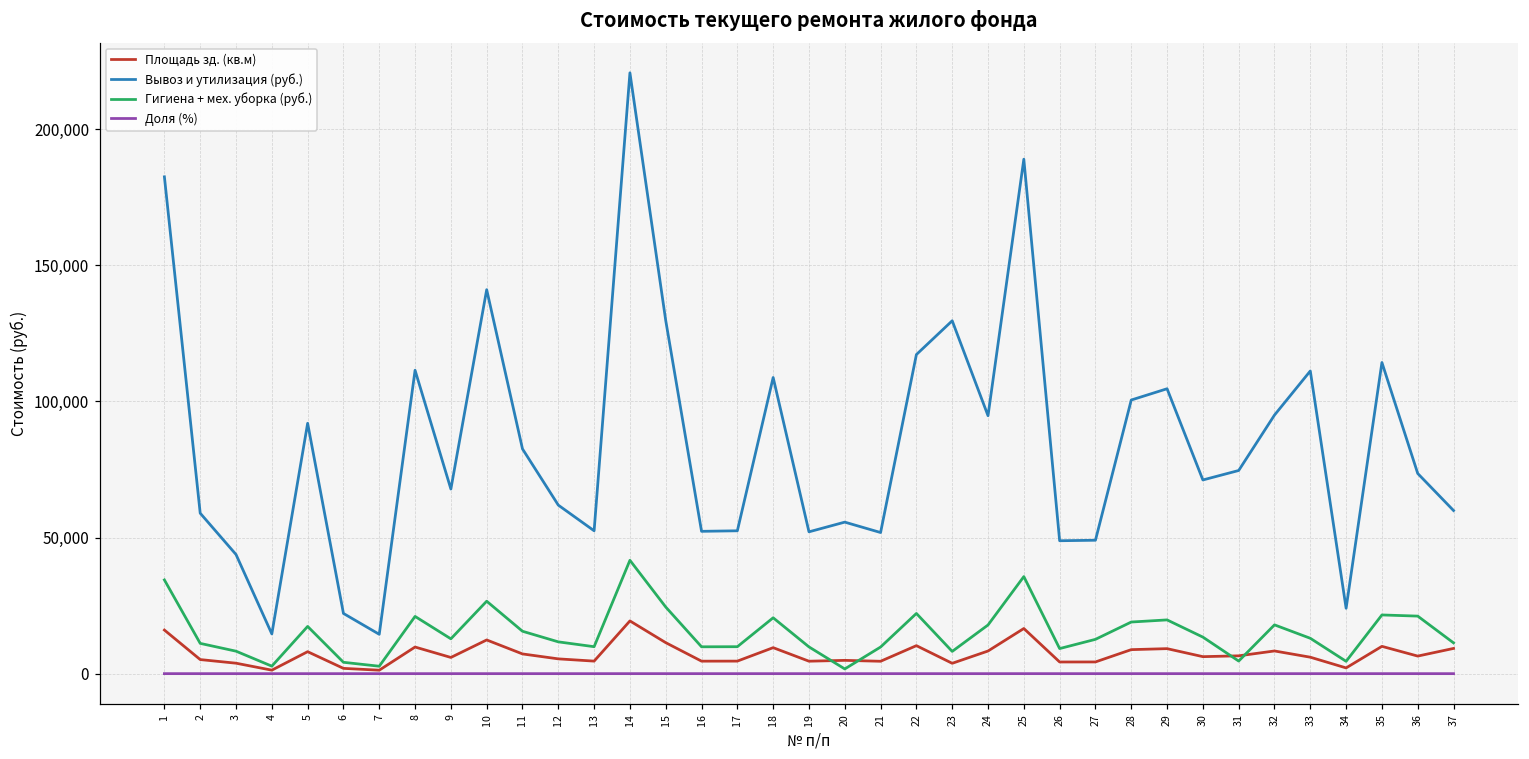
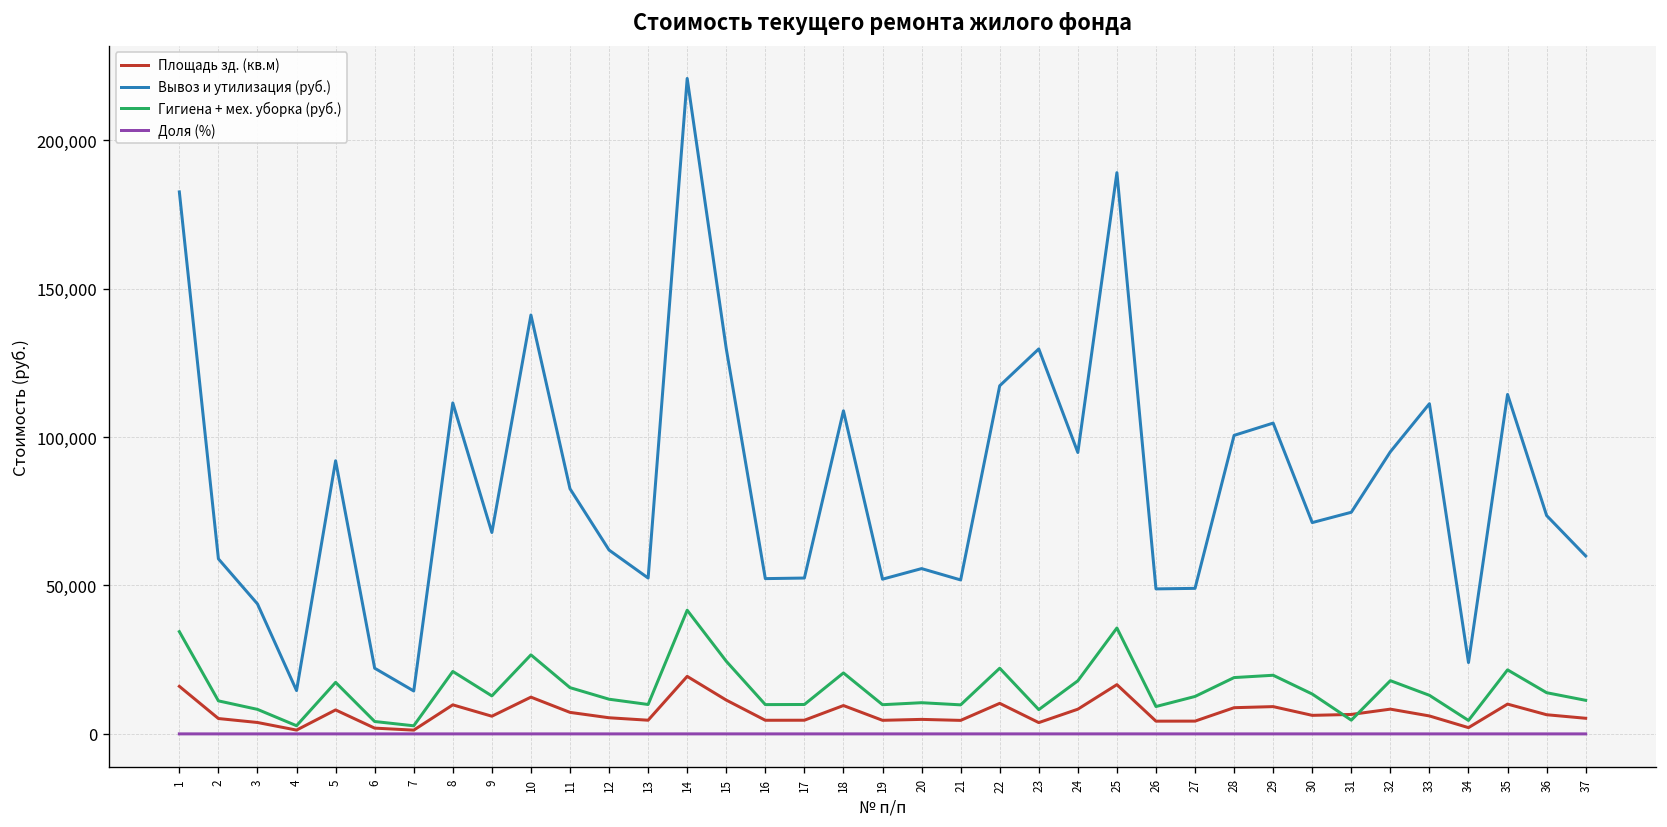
  {
    "Площадь зд. (кв.м)": {
      "1": "16,000",
      "2": "5,000",
      "3": "4,000",
      "4": "1,000",
      "5": "8,000",
      "6": "2,000",
      "7": "1,000",
      "8": "10,000",
      "9": "6,000",
      "10": "12,000",
      "11": "7,000",
      "12": "5,000",
      "13": "5,000",
      "14": "19,000",
      "15": "11,000",
      "16": "5,000",
      "17": "5,000",
      "18": "10,000",
      "19": "5,000",
      "20": "5,000",
      "21": "5,000",
      "22": "10,000",
      "23": "4,000",
      "24": "8,000",
      "25": "17,000",
      "26": "4,000",
      "27": "4,000",
      "28": "9,000",
      "29": "9,000",
      "30": "6,000",
      "31": "7,000",
      "32": "8,000",
      "33": "6,000",
      "34": "2,000",
      "35": "10,000",
      "36": "6,000",
-     "37": "9,000"
+     "37": "5,000"
    },
    "Вывоз и утилизация (руб.)": {
      "1": "183,000",
      "2": "59,000",
      "3": "44,000",
      "4": "15,000",
      "5": "92,000",
      "6": "22,000",
      "7": "14,000",
      "8": "111,000",
      "9": "68,000",
      "10": "141,000",
      "11": "83,000",
      "12": "62,000",
      "13": "52,000",
      "14": "221,000",
      "15": "130,000",
      "16": "52,000",
      "17": "52,000",
      "18": "109,000",
      "19": "52,000",
      "20": "56,000",
      "21": "52,000",
      "22": "117,000",
      "23": "130,000",
      "24": "95,000",
      "25": "189,000",
      "26": "49,000",
      "27": "49,000",
      "28": "101,000",
      "29": "105,000",
      "30": "71,000",
      "31": "75,000",
      "32": "95,000",
      "33": "111,000",
      "34": "24,000",
      "35": "114,000",
      "36": "74,000",
      "37": "60,000"
    },
    "Гигиена + мех. уборка (руб.)": {
      "1": "34,000",
      "2": "11,000",
      "3": "8,000",
      "4": "3,000",
      "5": "17,000",
      "6": "4,000",
      "7": "3,000",
      "8": "21,000",
      "9": "13,000",
      "10": "27,000",
      "11": "16,000",
      "12": "12,000",
      "13": "10,000",
      "14": "42,000",
      "15": "24,000",
      "16": "10,000",
      "17": "10,000",
      "18": "21,000",
      "19": "10,000",
-     "20": "2,000",
+     "20": "11,000",
      "21": "10,000",
      "22": "22,000",
      "23": "8,000",
      "24": "18,000",
      "25": "36,000",
      "26": "9,000",
      "27": "13,000",
      "28": "19,000",
      "29": "20,000",
      "30": "13,000",
      "31": "5,000",
      "32": "18,000",
      "33": "13,000",
      "34": "5,000",
      "35": "22,000",
-     "36": "21,000",
+     "36": "14,000",
      "37": "11,000"
    },
    "Доля (%)": {
      "1": "0",
      "2": "0",
      "3": "0",
      "4": "0",
      "5": "0",
      "6": "0",
      "7": "0",
      "8": "0",
      "9": "0",
      "10": "0",
      "11": "0",
      "12": "0",
      "13": "0",
      "14": "0",
      "15": "0",
      "16": "0",
      "17": "0",
      "18": "0",
      "19": "0",
      "20": "0",
      "21": "0",
      "22": "0",
      "23": "0",
      "24": "0",
      "25": "0",
      "26": "0",
      "27": "0",
      "28": "0",
      "29": "0",
      "30": "0",
      "31": "0",
      "32": "0",
      "33": "0",
      "34": "0",
      "35": "0",
      "36": "0",
      "37": "0"
    }
  }
